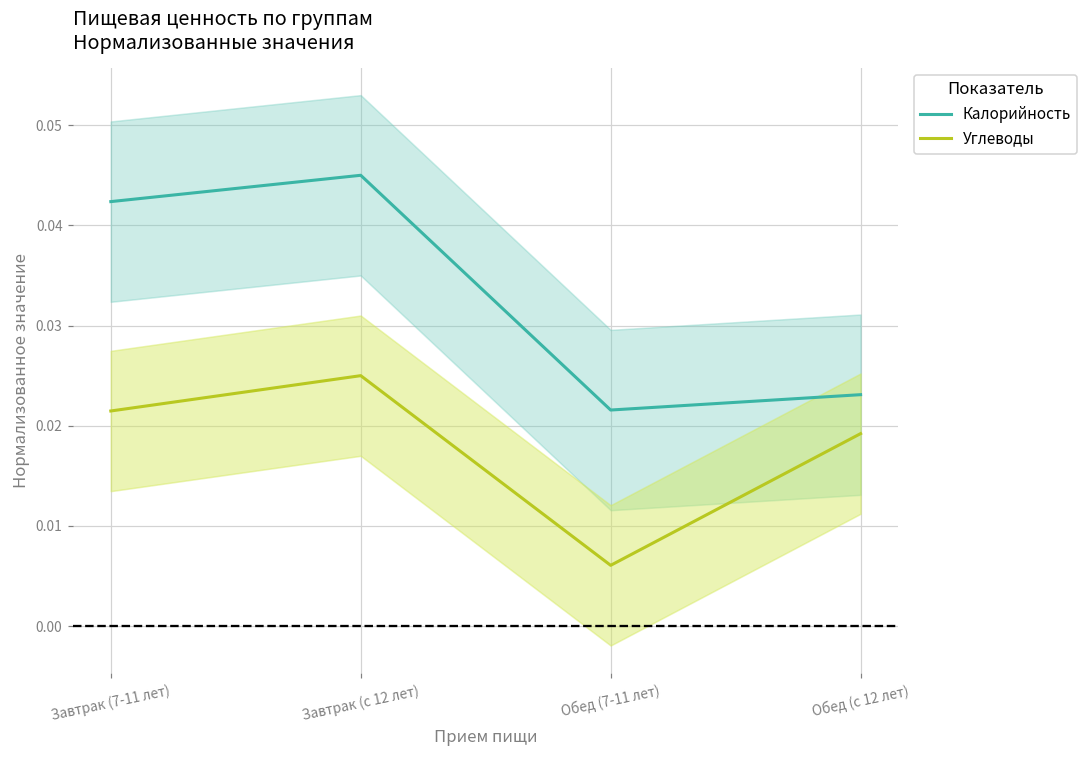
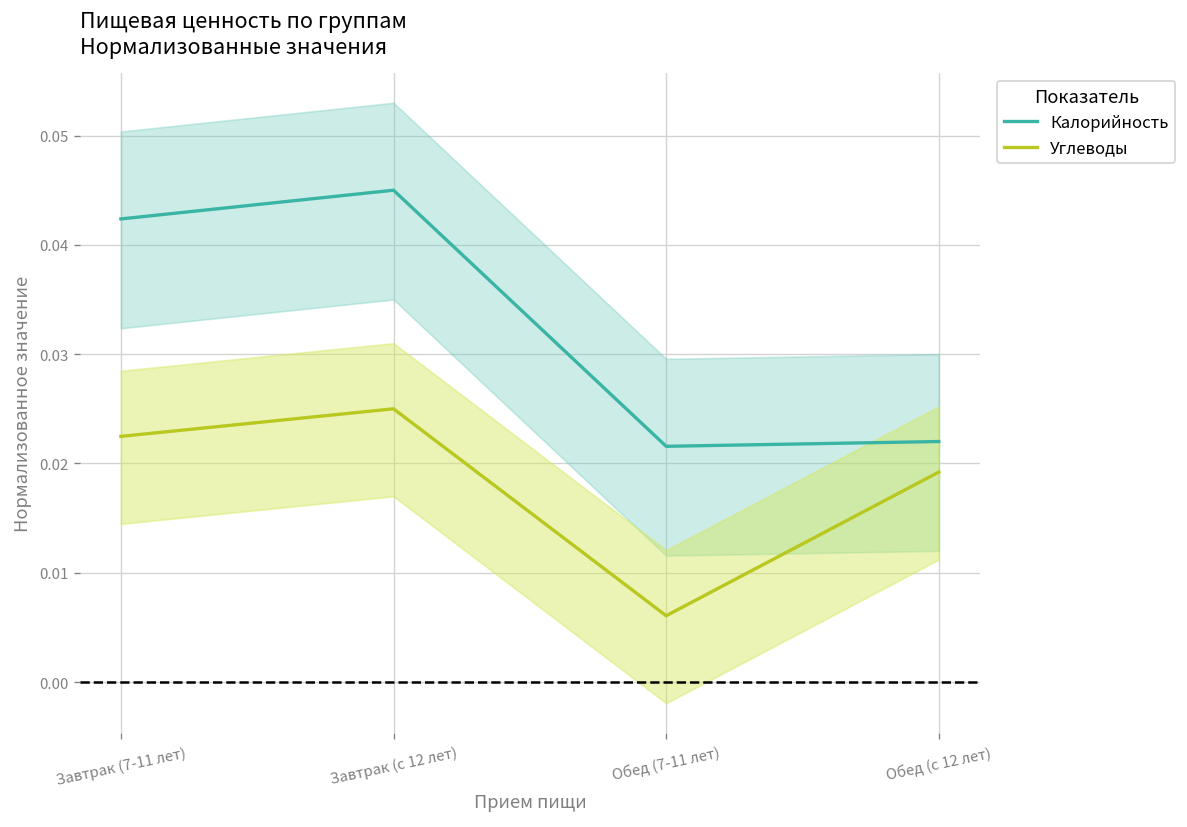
  {
    "Калорийность": {
      "Завтрак (7-11 лет)": 0.042,
      "Завтрак (с 12 лет)": 0.045,
      "Обед (7-11 лет)": 0.022,
-     "Обед (с 12 лет)": 0.023
+     "Обед (с 12 лет)": 0.022
    },
    "Углеводы": {
-     "Завтрак (7-11 лет)": 0.021,
+     "Завтрак (7-11 лет)": 0.022,
      "Завтрак (с 12 лет)": 0.025,
      "Обед (7-11 лет)": 0.006,
      "Обед (с 12 лет)": 0.019
    }
  }
